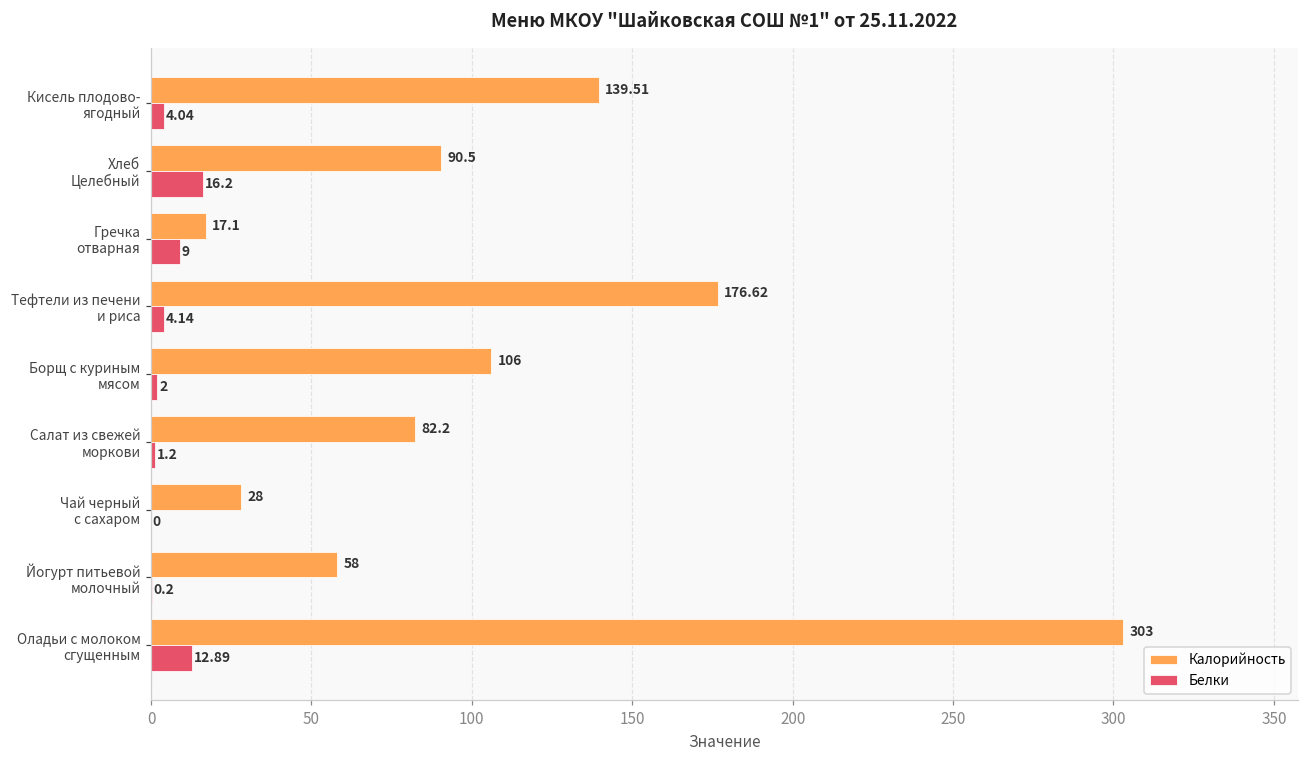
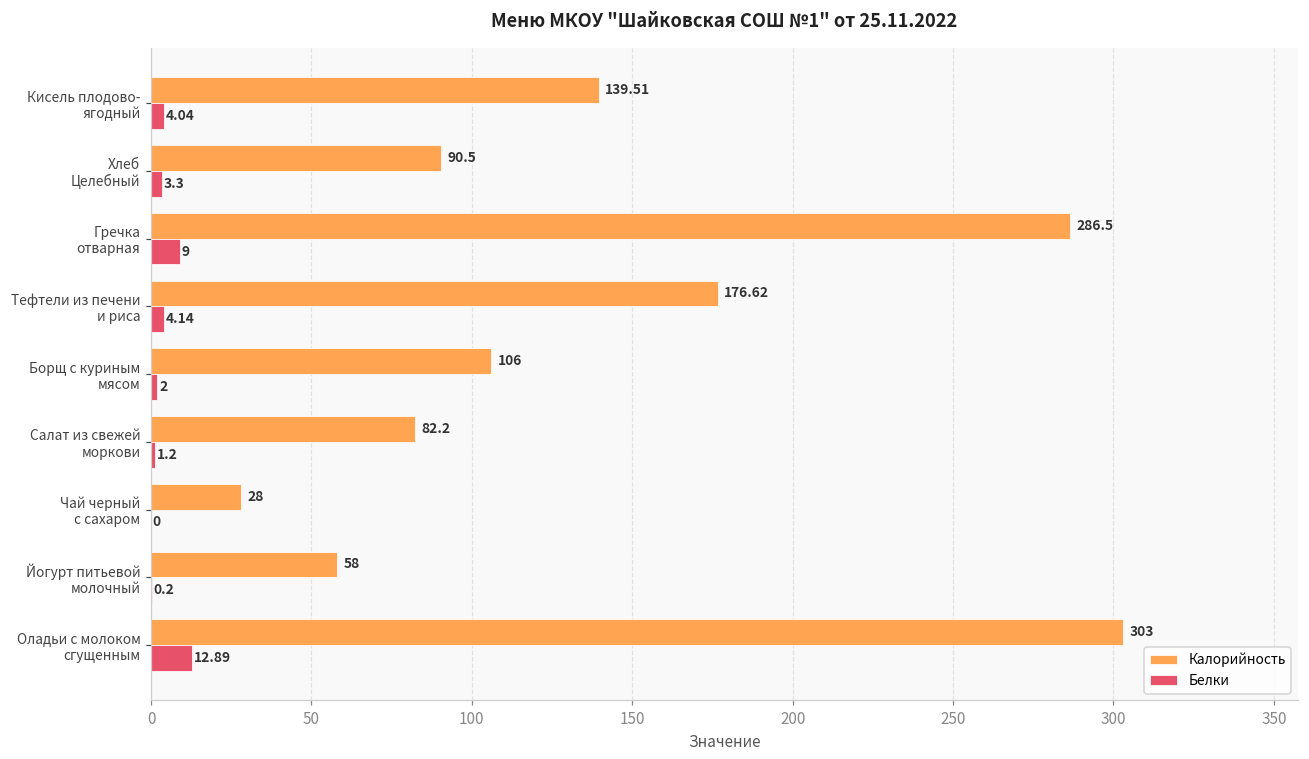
  {
    "Калорийность": {
      "Кисель плодово- ягодный": 139.51,
      "Хлеб Целебный": 90.5,
-     "Гречка отварная": 17.1,
+     "Гречка отварная": 286.5,
      "Тефтели из печени и риса": 176.62,
      "Борщ с куриным мясом": 106,
      "Салат из свежей моркови": 82.2,
      "Чай черный с сахаром": 28,
      "Йогурт питьевой молочный": 58,
      "Оладьи с молоком сгущенным": 303
    },
    "Белки": {
      "Кисель плодово- ягодный": 4.04,
-     "Хлеб Целебный": 16.2,
+     "Хлеб Целебный": 3.3,
      "Гречка отварная": 9,
      "Тефтели из печени и риса": 4.14,
      "Борщ с куриным мясом": 2,
      "Салат из свежей моркови": 1.2,
      "Чай черный с сахаром": 0,
      "Йогурт питьевой молочный": 0.2,
      "Оладьи с молоком сгущенным": 12.89
    }
  }
